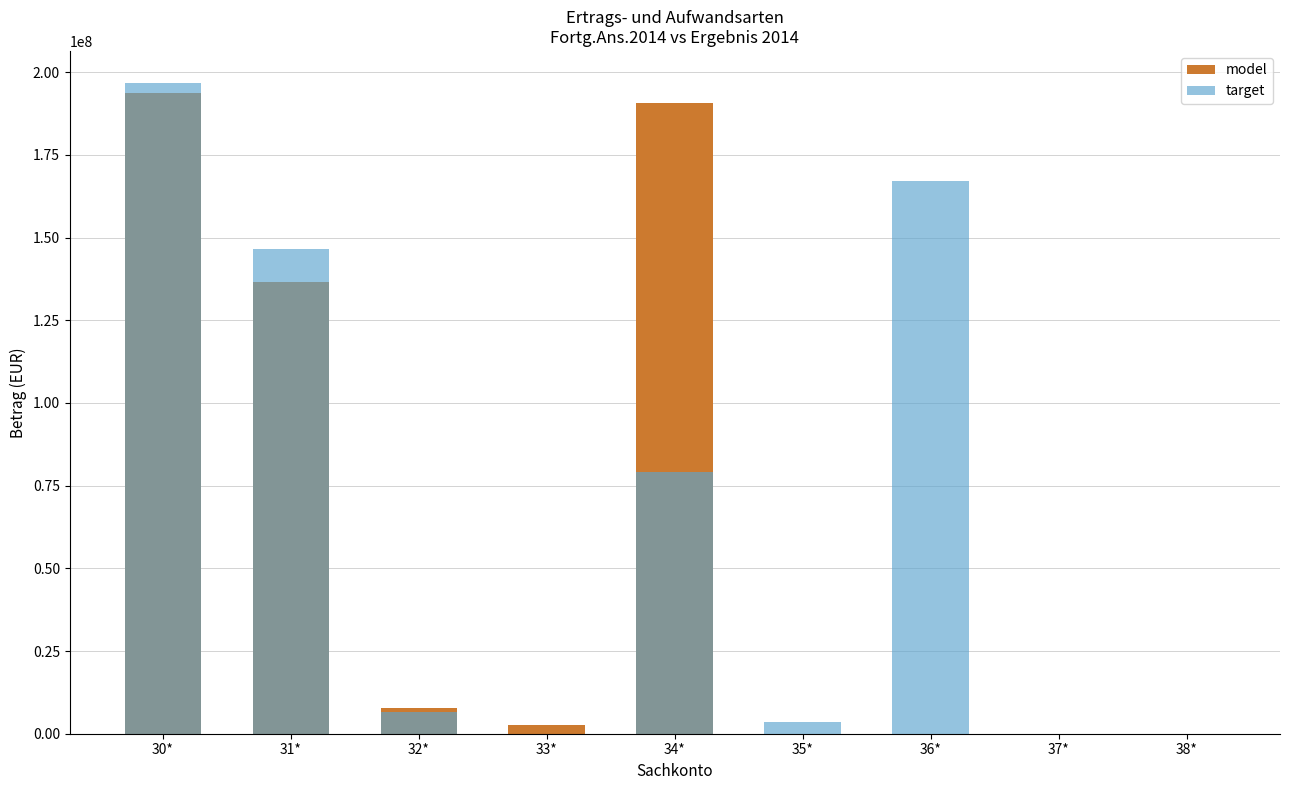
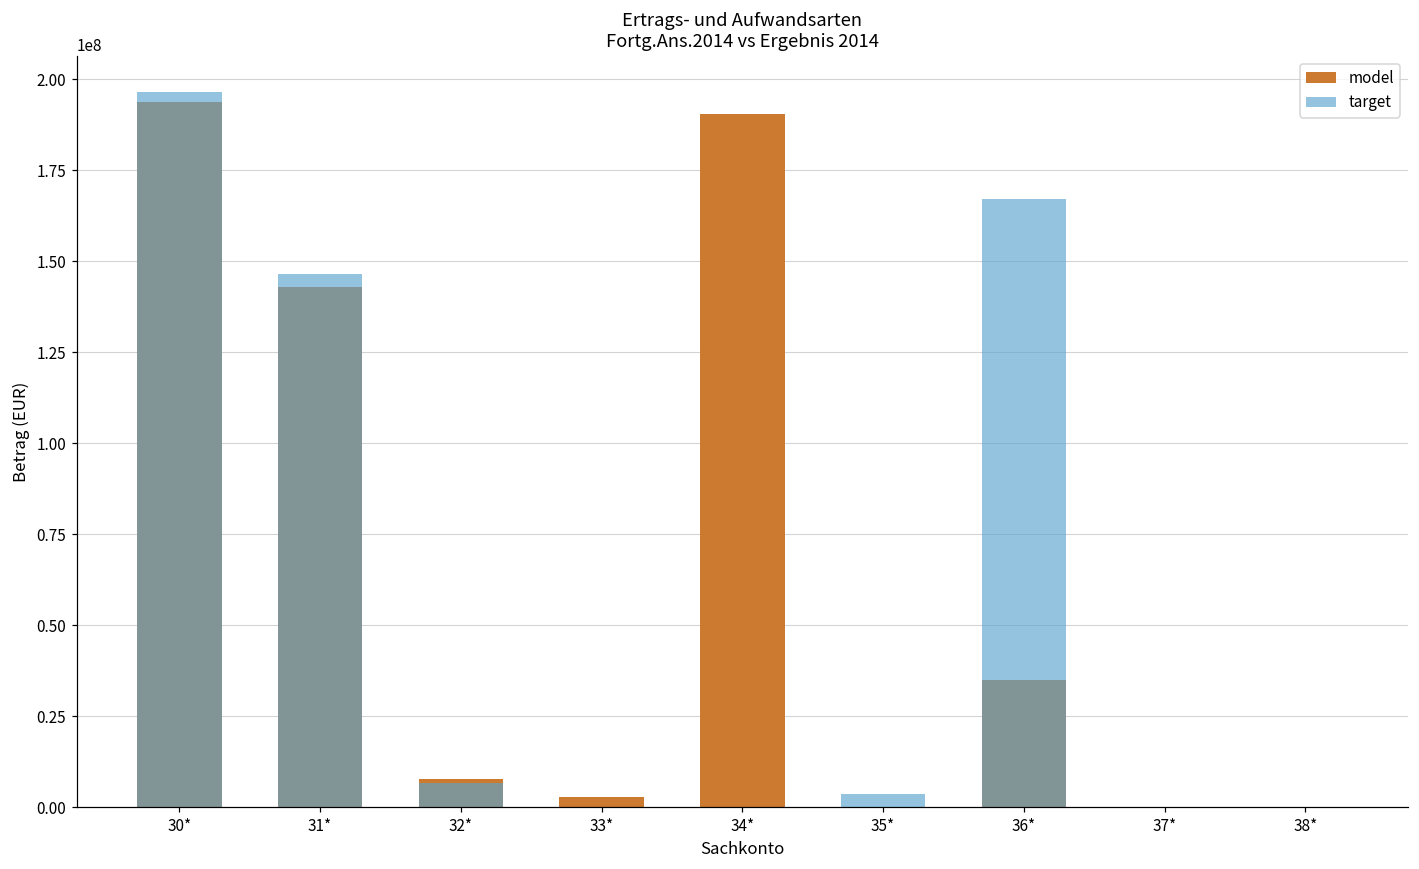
  {
    "model": {
-     "31*": 137000000,
+     "31*": 143000000,
      "32*": 8000000,
      "33*": 3000000,
      "34*": 191000000,
      "35*": 0,
-     "36*": 0,
+     "36*": 35000000,
      "37*": 0,
      "38*": 0
    },
    "target": {
      "30*": 197000000,
      "31*": 147000000,
      "33*": 0,
-     "34*": 79000000,
+     "34*": 0,
      "35*": 3000000,
      "36*": 167000000,
      "37*": 0,
      "38*": 0
    }
  }
